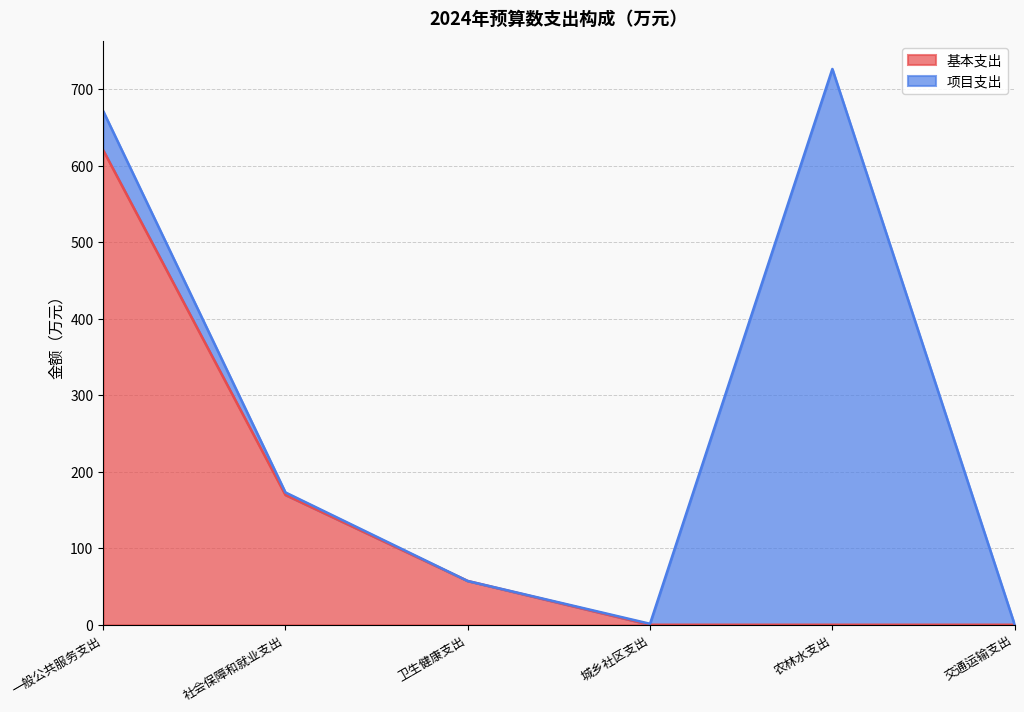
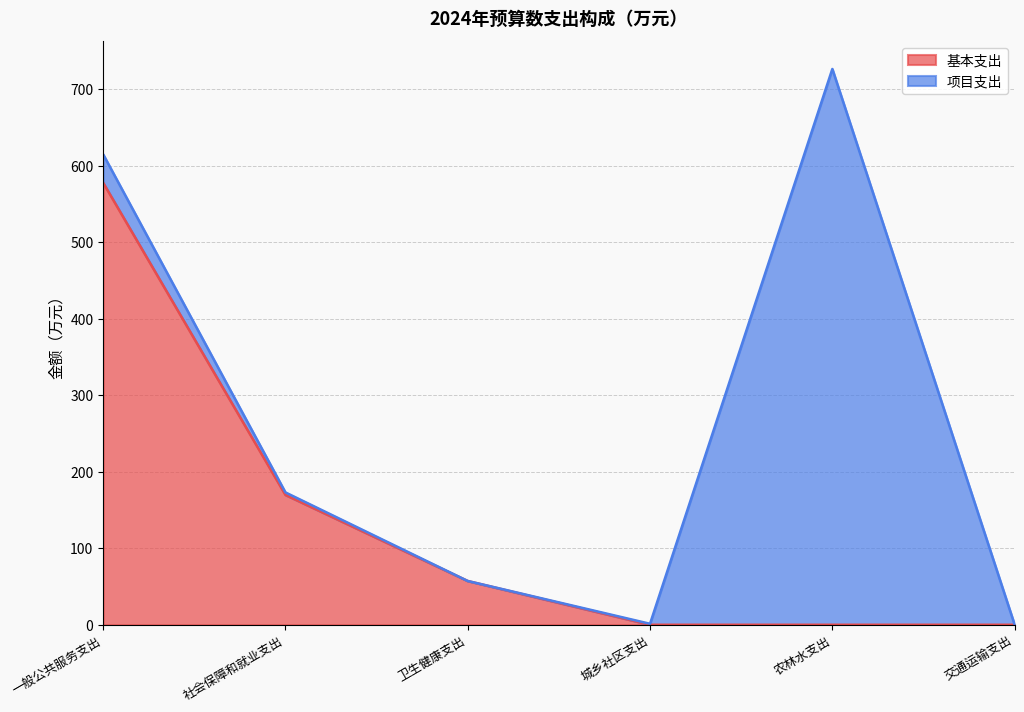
  {
    "基本支出": {
-     "一般公共服务支出": 620,
+     "一般公共服务支出": 580,
      "农林水支出": 0
    },
    "项目支出": {
-     "一般公共服务支出": 50,
+     "一般公共服务支出": 40,
      "农林水支出": 730
    }
  }
